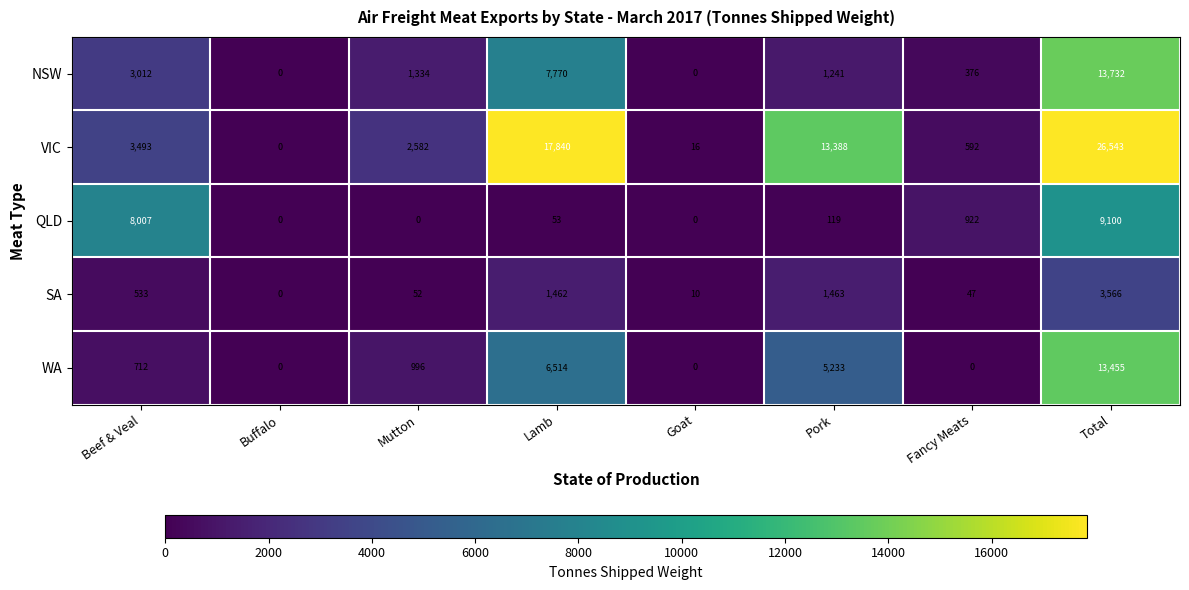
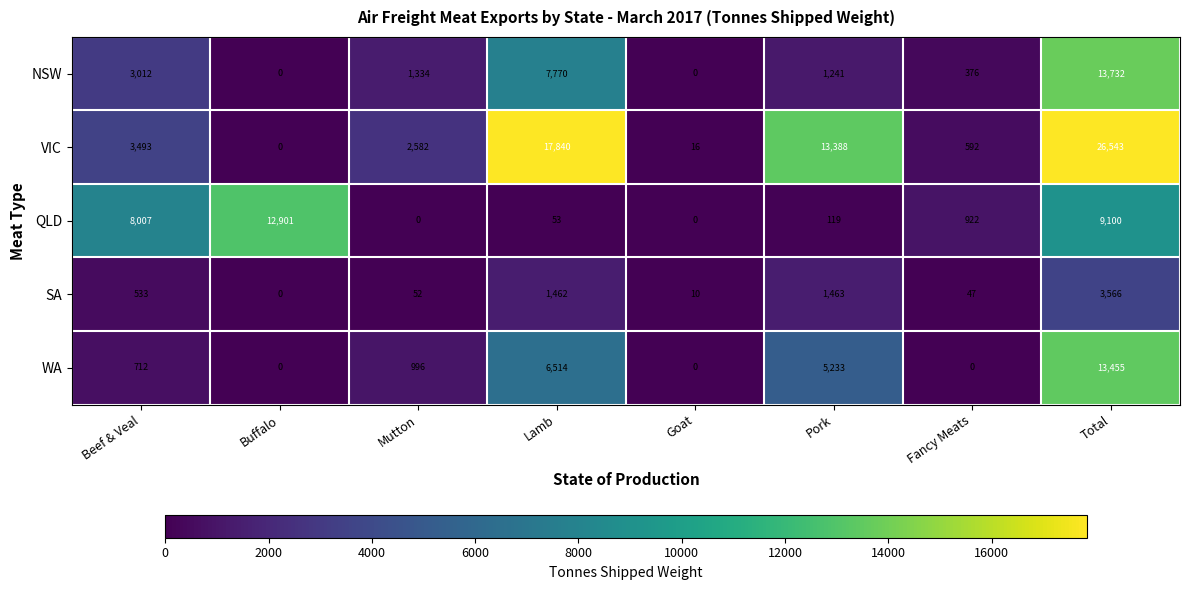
  {
    "NSW": {
      "Beef & Veal": "3,012",
      "Buffalo": "0",
      "Mutton": "1,334",
      "Lamb": "7,770",
      "Goat": "0",
      "Pork": "1,241",
      "Fancy Meats": "376",
      "Total": "13,732"
    },
    "VIC": {
      "Beef & Veal": "3,493",
      "Buffalo": "0",
      "Mutton": "2,582",
      "Lamb": "17,840",
      "Goat": "16",
      "Pork": "13,388",
      "Fancy Meats": "592",
      "Total": "26,543"
    },
    "QLD": {
      "Beef & Veal": "8,007",
-     "Buffalo": "0",
+     "Buffalo": "12,901",
      "Mutton": "0",
      "Lamb": "53",
      "Goat": "0",
      "Pork": "119",
      "Fancy Meats": "922",
      "Total": "9,100"
    },
    "SA": {
      "Beef & Veal": "533",
      "Buffalo": "0",
      "Mutton": "52",
      "Lamb": "1,462",
      "Goat": "10",
      "Pork": "1,463",
      "Fancy Meats": "47",
      "Total": "3,566"
    },
    "WA": {
      "Beef & Veal": "712",
      "Buffalo": "0",
      "Mutton": "996",
      "Lamb": "6,514",
      "Goat": "0",
      "Pork": "5,233",
      "Fancy Meats": "0",
      "Total": "13,455"
    }
  }
